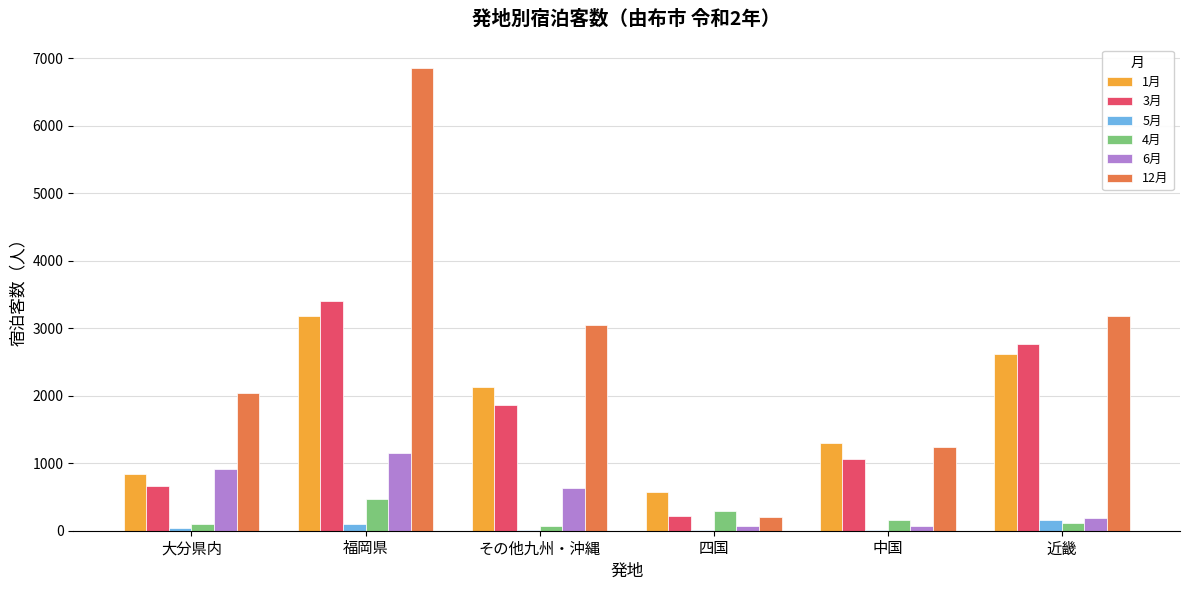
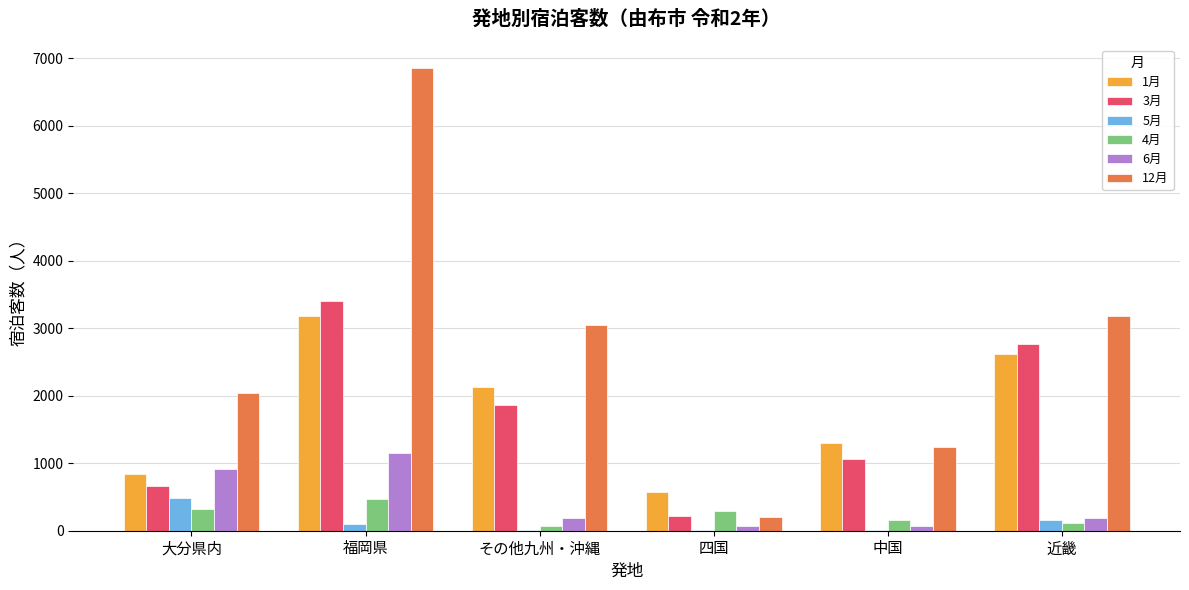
  {
    "5月": {
-     "大分県内": 0,
+     "大分県内": 500,
      "福岡県": 100,
      "近畿": 200
    },
    "4月": {
-     "大分県内": 100,
+     "大分県内": 300,
      "福岡県": 500,
      "その他九州・沖縄": 100,
      "四国": 300,
      "中国": 200,
      "近畿": 100
    },
    "6月": {
      "大分県内": 900,
      "福岡県": 1200,
-     "その他九州・沖縄": 600,
+     "その他九州・沖縄": 200,
      "四国": 100,
      "中国": 100,
      "近畿": 200
    }
  }
